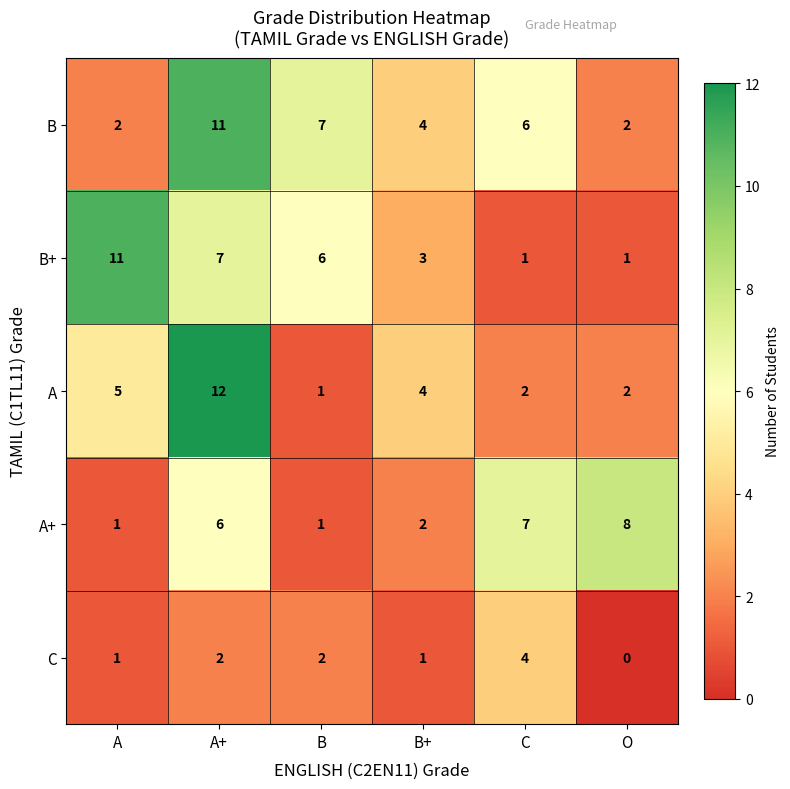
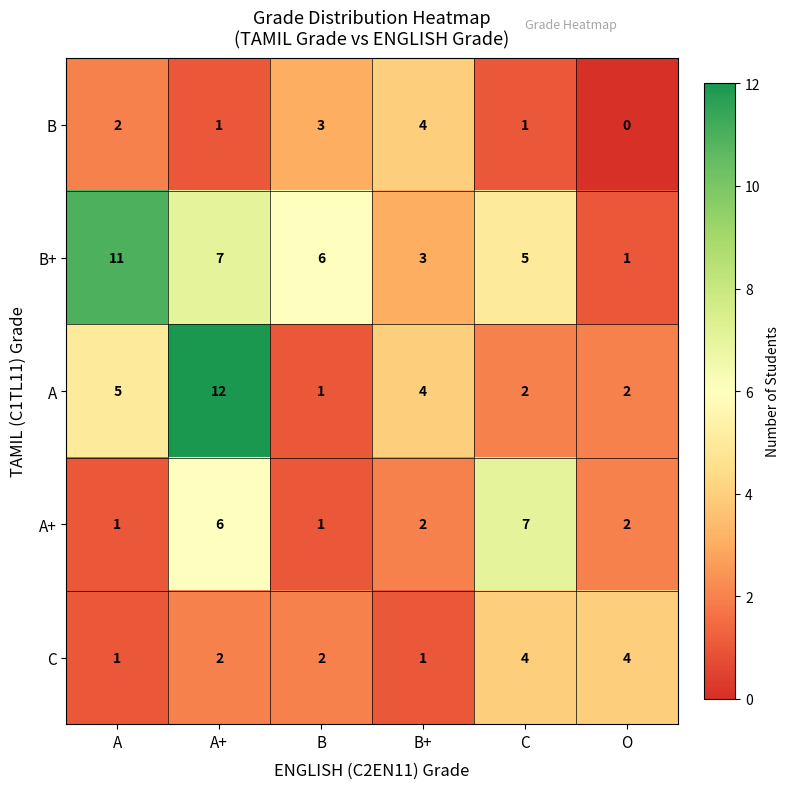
  {
    "B": {
      "A": 2,
-     "A+": 11,
-     "B": 7,
+     "A+": 1,
+     "B": 3,
      "B+": 4,
-     "C": 6,
-     "O": 2
+     "C": 1,
+     "O": 0
    },
    "B+": {
      "A": 11,
      "A+": 7,
      "B": 6,
      "B+": 3,
-     "C": 1,
+     "C": 5,
      "O": 1
    },
    "A": {
      "A": 5,
      "A+": 12,
      "B": 1,
      "B+": 4,
      "C": 2,
      "O": 2
    },
    "A+": {
      "A": 1,
      "A+": 6,
      "B": 1,
      "B+": 2,
      "C": 7,
-     "O": 8
+     "O": 2
    },
    "C": {
      "A": 1,
      "A+": 2,
      "B": 2,
      "B+": 1,
      "C": 4,
-     "O": 0
+     "O": 4
    }
  }
